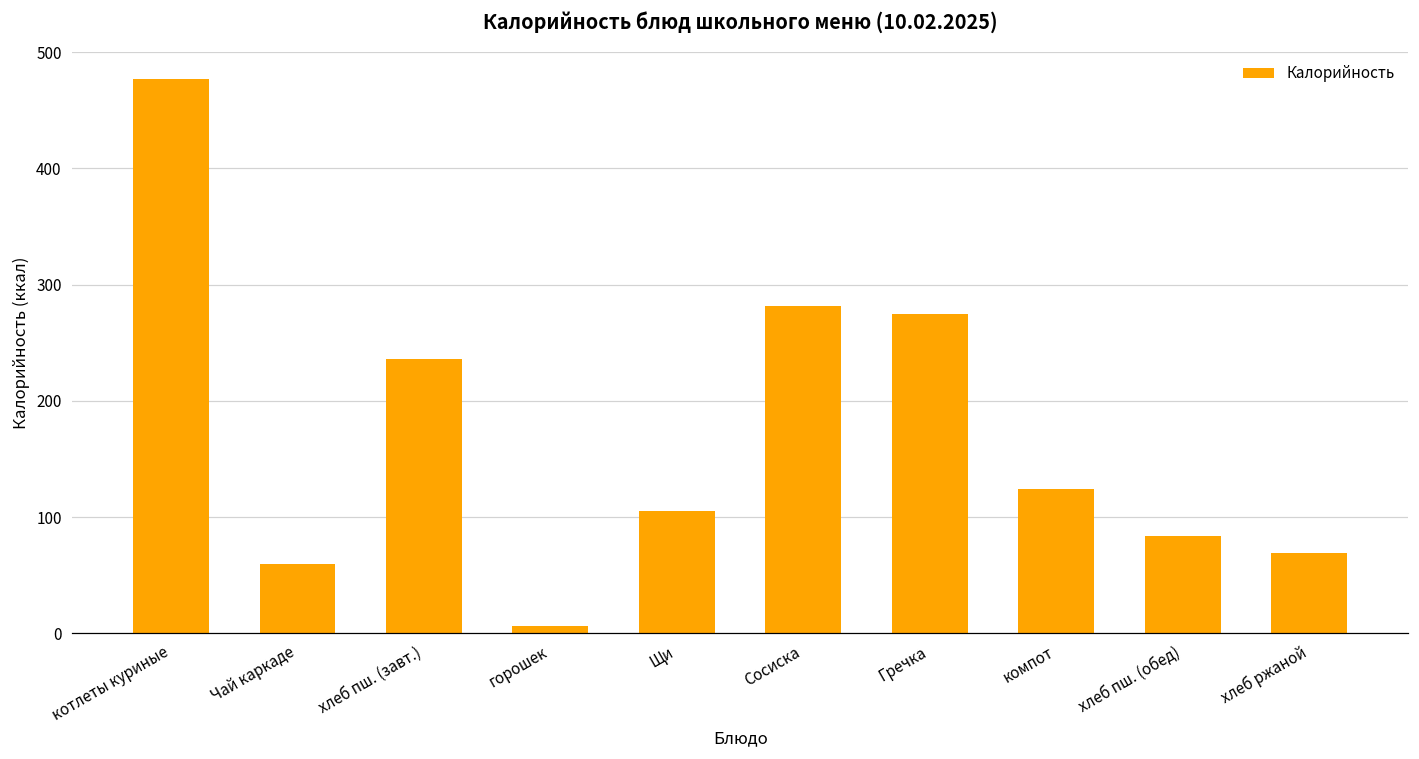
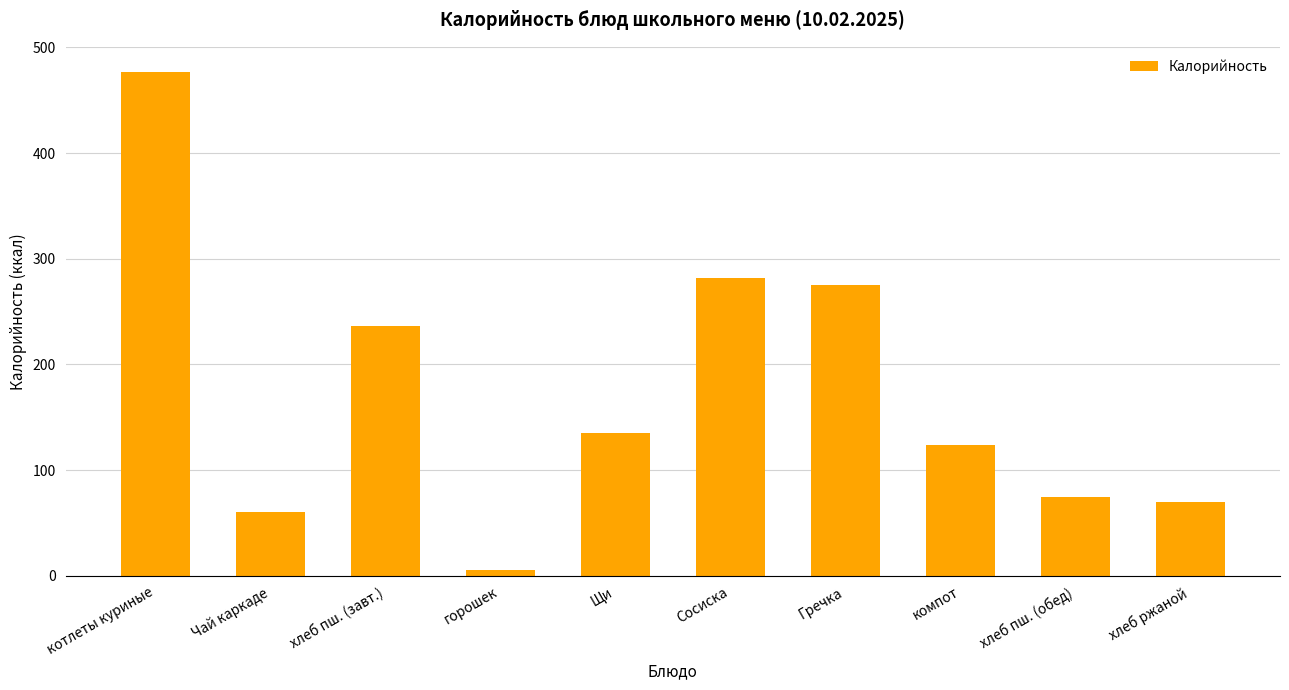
  {
    "котлеты куриные": 477,
    "Чай каркаде": 60,
    "хлеб пш. (завт.)": 236,
    "горошек": 6,
-   "Щи": 105,
+   "Щи": 135,
    "Сосиска": 281,
    "Гречка": 275,
    "компот": 124,
-   "хлеб пш. (обед)": 84,
+   "хлеб пш. (обед)": 75,
    "хлеб ржаной": 70
  }
